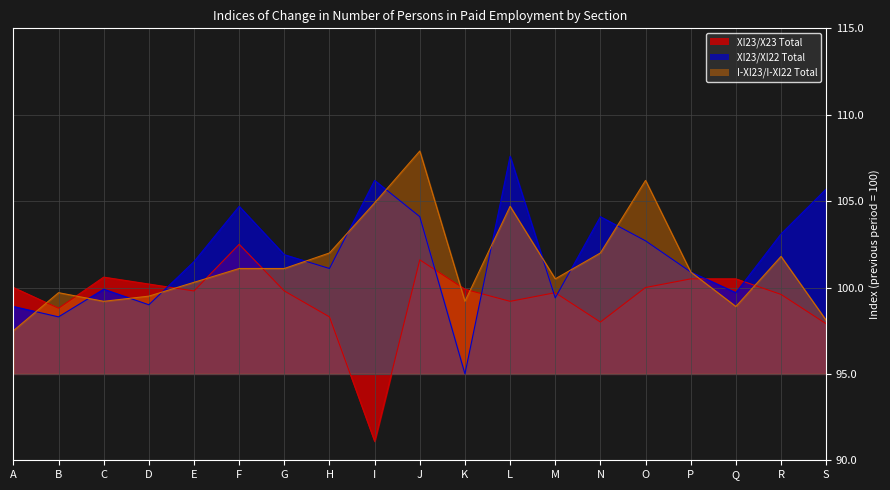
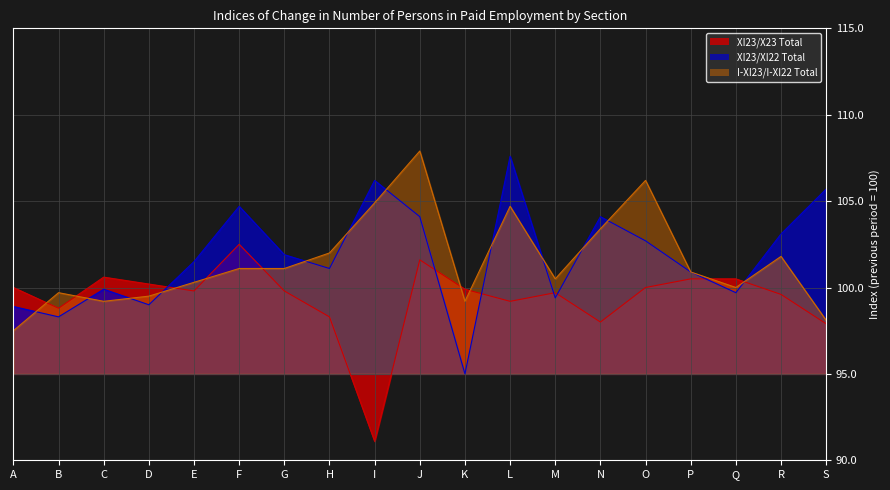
  {
    "XI23/XI22 Total": {
      "A": 98.9,
      "B": 98.3,
      "C": 99.9,
      "D": 99.0,
      "E": 101.5,
      "F": 104.7,
      "G": 101.9,
      "H": 101.1,
      "I": 106.2,
      "J": 104.1,
      "K": 95.0,
      "L": 107.6,
      "M": 99.4,
      "N": 104.1,
      "O": 102.7,
      "Q": 99.7,
      "R": 103.1,
      "S": 105.7
    },
    "I-XI23/I-XI22 Total": {
      "A": 97.5,
      "B": 99.7,
      "C": 99.2,
      "D": 99.5,
      "E": 100.3,
      "F": 101.1,
      "G": 101.1,
      "H": 102.0,
      "I": 104.9,
      "J": 107.9,
      "K": 99.2,
      "L": 104.7,
      "M": 100.5,
-     "N": 102.0,
+     "N": 103.4,
      "O": 106.2,
-     "Q": 98.9,
+     "Q": 100.0,
      "R": 101.8,
      "S": 98.1
    }
  }
